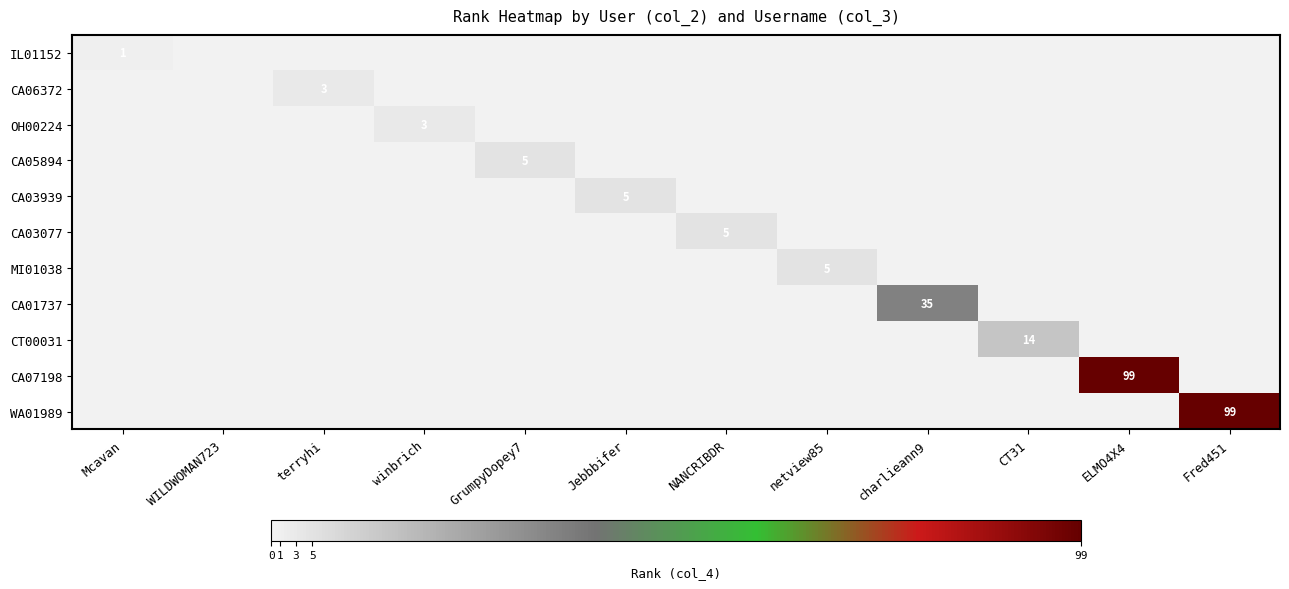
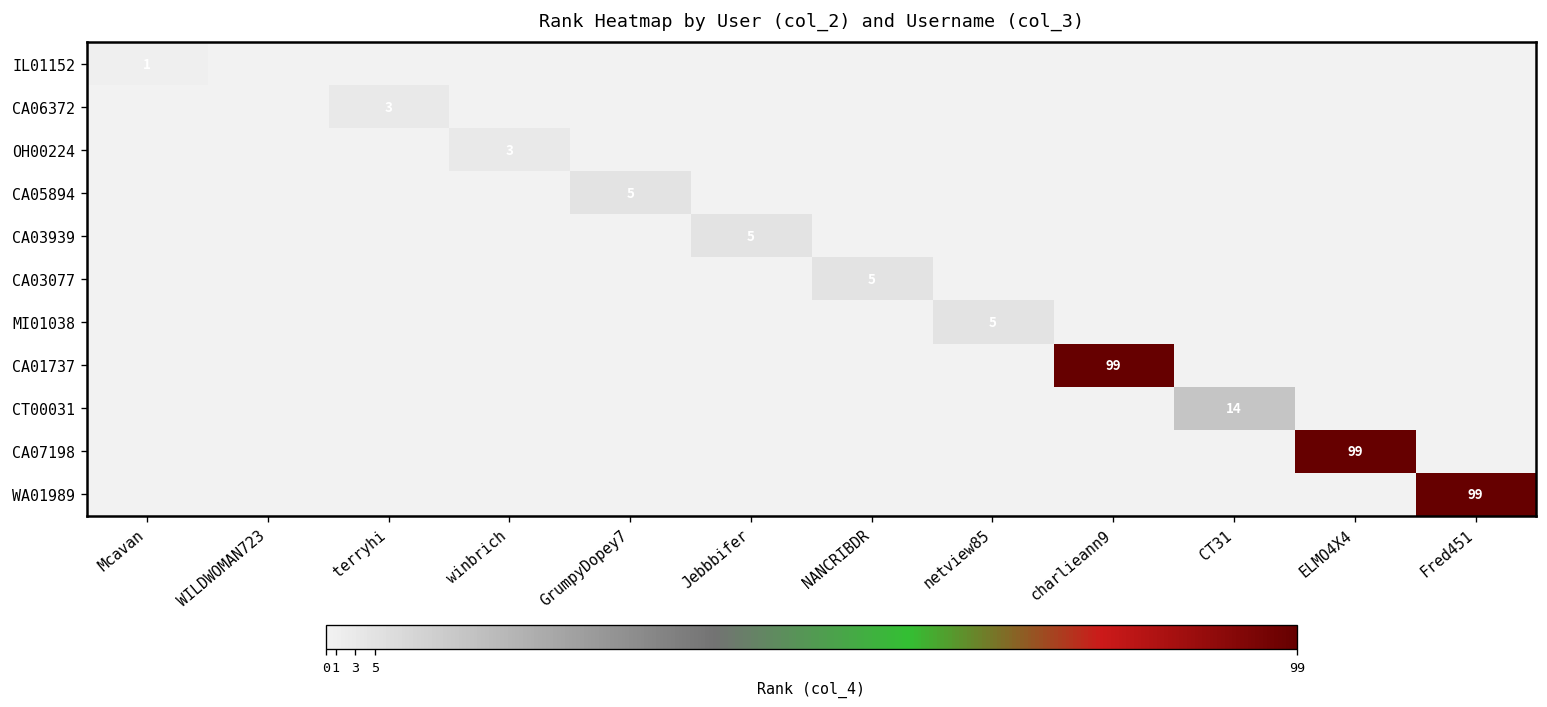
  {
    "CA01737": {
-     "charlieann9": 35
+     "charlieann9": 99
    },
    "CT00031": {
      "CT31": 14
    },
    "CA07198": {
      "ELMO4X4": 99
    },
    "WA01989": {
      "Fred451": 99
    }
  }
